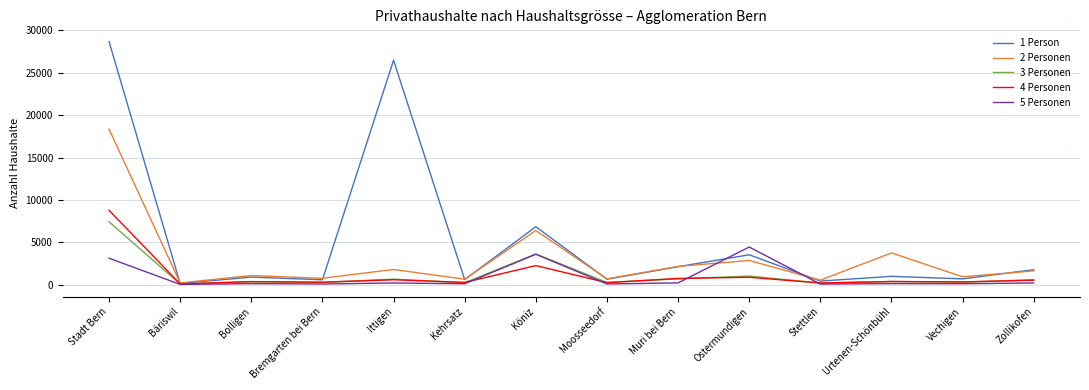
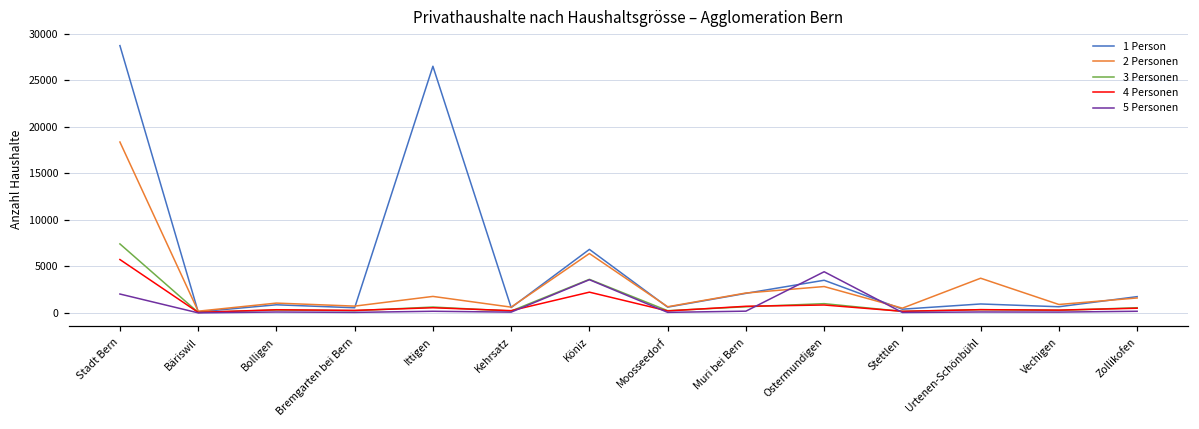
  {
    "1 Person": {
      "Stadt Bern": 29000,
      "Ittigen": 26000,
      "Köniz": 7000,
      "Ostermundigen": 4000,
      "Urtenen-Schönbühl": 1000
    },
    "2 Personen": {
      "Stadt Bern": 18000,
      "Ittigen": 2000,
      "Köniz": 6000,
      "Ostermundigen": 3000,
      "Urtenen-Schönbühl": 4000
    },
    "3 Personen": {
      "Stadt Bern": 7000
    },
    "4 Personen": {
-     "Stadt Bern": 9000,
+     "Stadt Bern": 6000,
      "Köniz": 2000
    },
    "5 Personen": {
-     "Stadt Bern": 3000,
+     "Stadt Bern": 2000,
      "Ittigen": 0,
      "Muri bei Bern": 0,
      "Ostermundigen": 4000,
      "Zollikofen": 0
    }
  }
